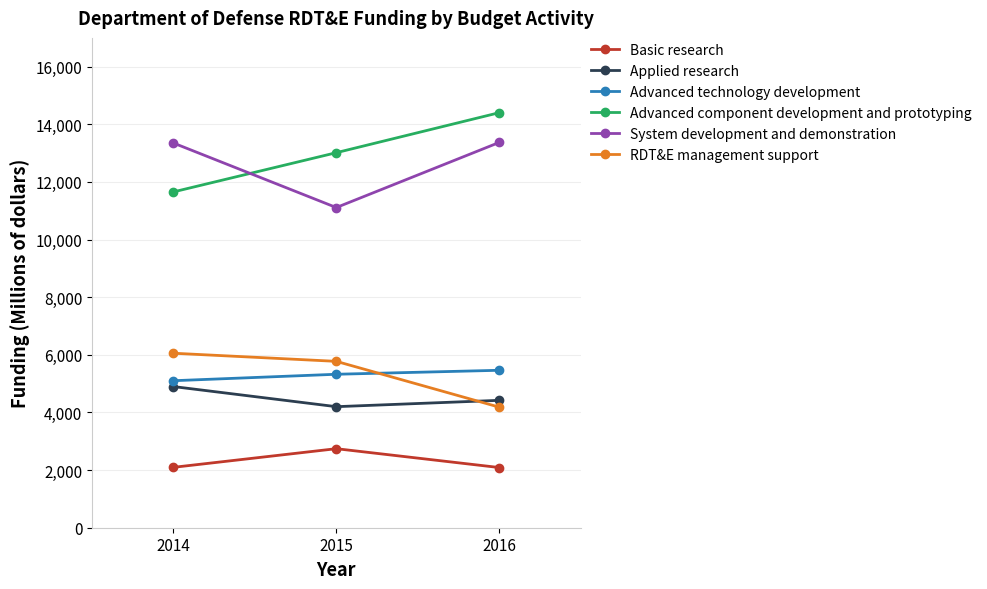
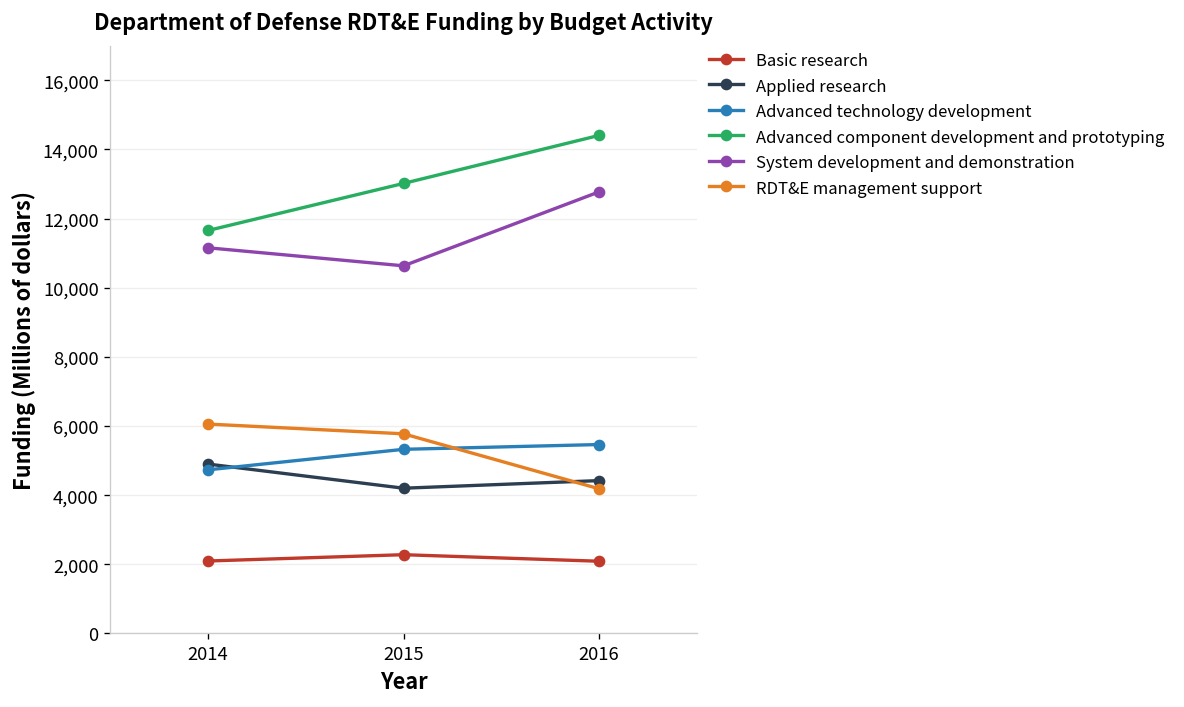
  {
    "Basic research": {
      "2014": "2,100",
-     "2015": "2,700",
+     "2015": "2,300",
      "2016": "2,100"
    },
    "Applied research": {
      "2014": "4,900",
      "2015": "4,200",
      "2016": "4,400"
    },
    "Advanced technology development": {
-     "2014": "5,100",
+     "2014": "4,700",
      "2015": "5,300",
      "2016": "5,500"
    },
    "Advanced component development and prototyping": {
      "2014": "11,700",
      "2015": "13,000",
      "2016": "14,400"
    },
    "System development and demonstration": {
-     "2014": "13,400",
-     "2015": "11,100",
-     "2016": "13,400"
+     "2014": "11,200",
+     "2015": "10,600",
+     "2016": "12,800"
    },
    "RDT&E management support": {
      "2014": "6,100",
      "2015": "5,800",
      "2016": "4,200"
    }
  }
